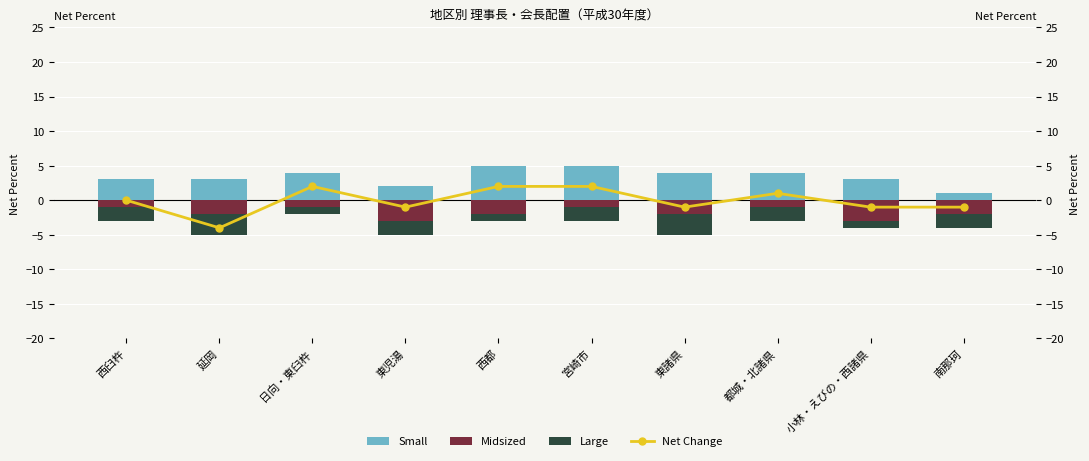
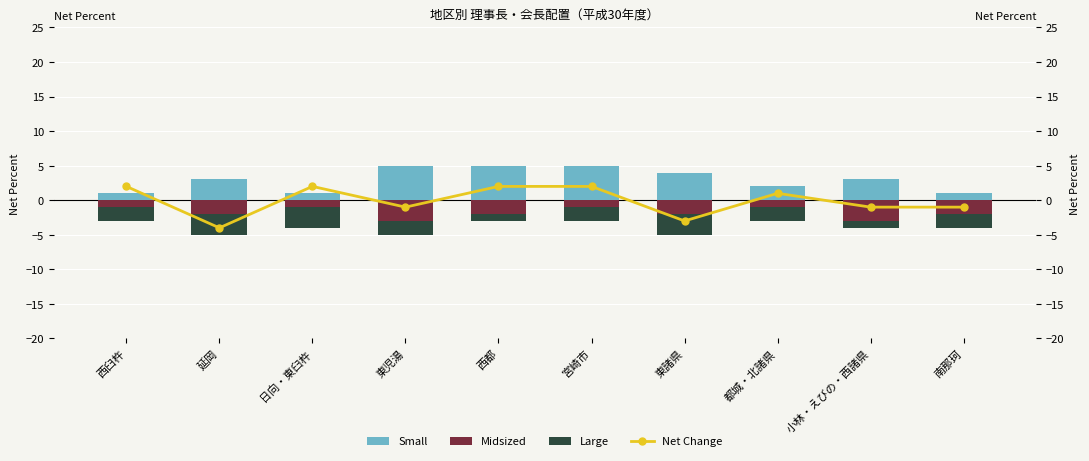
  {
    "Small": {
-     "西臼杵": 3,
+     "西臼杵": 1,
      "延岡": 3,
-     "日向・東臼杵": 4,
-     "東児湯": 2,
+     "日向・東臼杵": 1,
+     "東児湯": 5,
      "西都": 5,
      "宮崎市": 5,
      "東諸県": 4,
-     "都城・北諸県": 4,
+     "都城・北諸県": 2,
      "小林・えびの・西諸県": 3,
      "南那珂": 1
    },
    "Midsized": {
      "西臼杵": -1,
      "延岡": -2,
      "日向・東臼杵": -1,
      "東児湯": -3,
      "西都": -2,
      "宮崎市": -1,
      "東諸県": -2,
      "都城・北諸県": -1,
      "小林・えびの・西諸県": -3,
      "南那珂": -2
    },
    "Large": {
      "西臼杵": -2,
      "延岡": -3,
-     "日向・東臼杵": -1,
+     "日向・東臼杵": -3,
      "東児湯": -2,
      "西都": -1,
      "宮崎市": -2,
      "東諸県": -3,
      "都城・北諸県": -2,
      "小林・えびの・西諸県": -1,
      "南那珂": -2
    },
    "Net Change": {
-     "西臼杵": 0,
+     "西臼杵": 2,
      "延岡": -4,
      "日向・東臼杵": 2,
      "東児湯": -1,
      "西都": 2,
      "宮崎市": 2,
-     "東諸県": -1,
+     "東諸県": -3,
      "都城・北諸県": 1,
      "小林・えびの・西諸県": -1,
      "南那珂": -1
    }
  }
